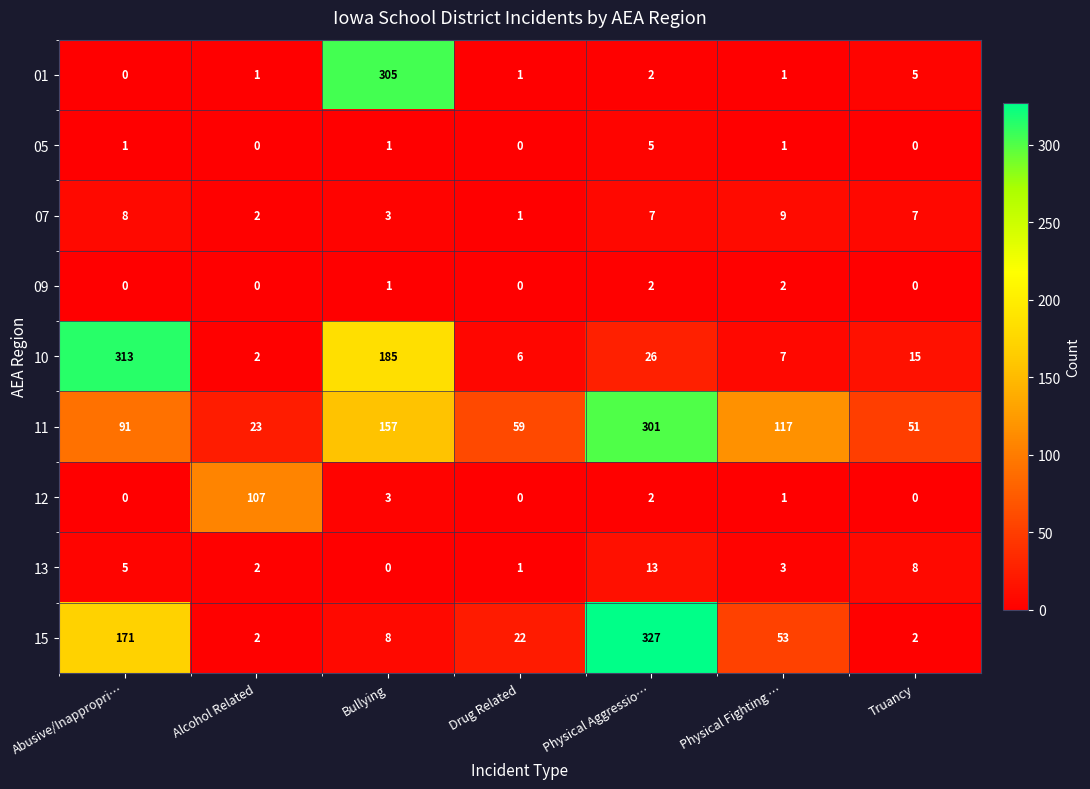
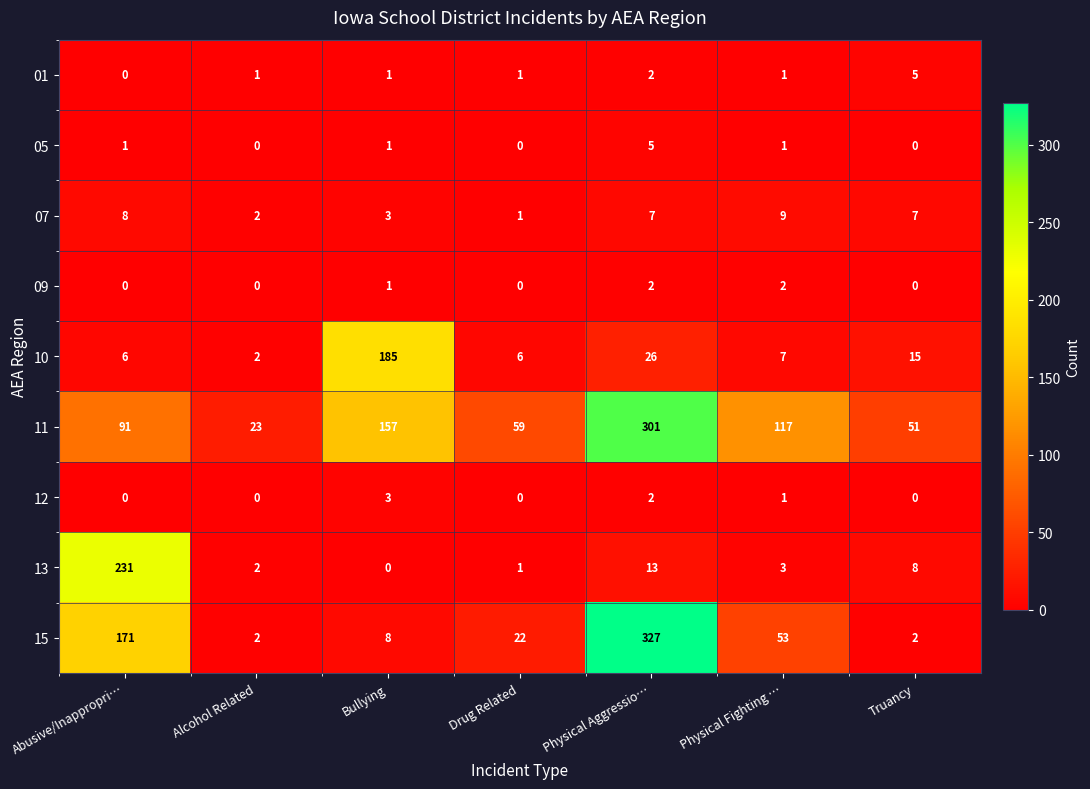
  {
    "01": {
      "Abusive/Inappropri…": 0,
      "Alcohol Related": 1,
-     "Bullying": 305,
+     "Bullying": 1,
      "Drug Related": 1,
      "Physical Aggressio…": 2,
      "Physical Fighting …": 1,
      "Truancy": 5
    },
    "05": {
      "Abusive/Inappropri…": 1,
      "Alcohol Related": 0,
      "Bullying": 1,
      "Drug Related": 0,
      "Physical Aggressio…": 5,
      "Physical Fighting …": 1,
      "Truancy": 0
    },
    "07": {
      "Abusive/Inappropri…": 8,
      "Alcohol Related": 2,
      "Bullying": 3,
      "Drug Related": 1,
      "Physical Aggressio…": 7,
      "Physical Fighting …": 9,
      "Truancy": 7
    },
    "09": {
      "Abusive/Inappropri…": 0,
      "Alcohol Related": 0,
      "Bullying": 1,
      "Drug Related": 0,
      "Physical Aggressio…": 2,
      "Physical Fighting …": 2,
      "Truancy": 0
    },
    "10": {
-     "Abusive/Inappropri…": 313,
+     "Abusive/Inappropri…": 6,
      "Alcohol Related": 2,
      "Bullying": 185,
      "Drug Related": 6,
      "Physical Aggressio…": 26,
      "Physical Fighting …": 7,
      "Truancy": 15
    },
    "11": {
      "Abusive/Inappropri…": 91,
      "Alcohol Related": 23,
      "Bullying": 157,
      "Drug Related": 59,
      "Physical Aggressio…": 301,
      "Physical Fighting …": 117,
      "Truancy": 51
    },
    "12": {
      "Abusive/Inappropri…": 0,
-     "Alcohol Related": 107,
+     "Alcohol Related": 0,
      "Bullying": 3,
      "Drug Related": 0,
      "Physical Aggressio…": 2,
      "Physical Fighting …": 1,
      "Truancy": 0
    },
    "13": {
-     "Abusive/Inappropri…": 5,
+     "Abusive/Inappropri…": 231,
      "Alcohol Related": 2,
      "Bullying": 0,
      "Drug Related": 1,
      "Physical Aggressio…": 13,
      "Physical Fighting …": 3,
      "Truancy": 8
    },
    "15": {
      "Abusive/Inappropri…": 171,
      "Alcohol Related": 2,
      "Bullying": 8,
      "Drug Related": 22,
      "Physical Aggressio…": 327,
      "Physical Fighting …": 53,
      "Truancy": 2
    }
  }
